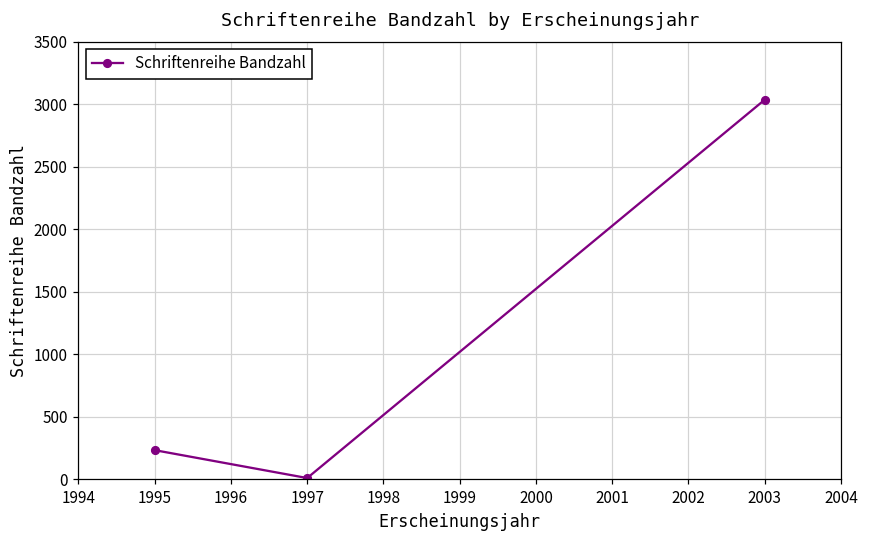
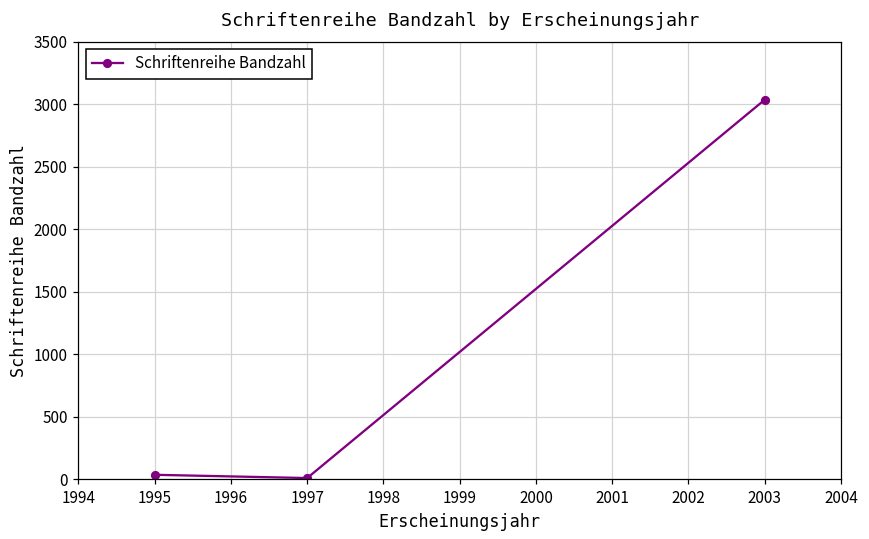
  {
-   "1995": 230,
+   "1995": 40,
    "1997": 10,
    "2003": 3040
  }
